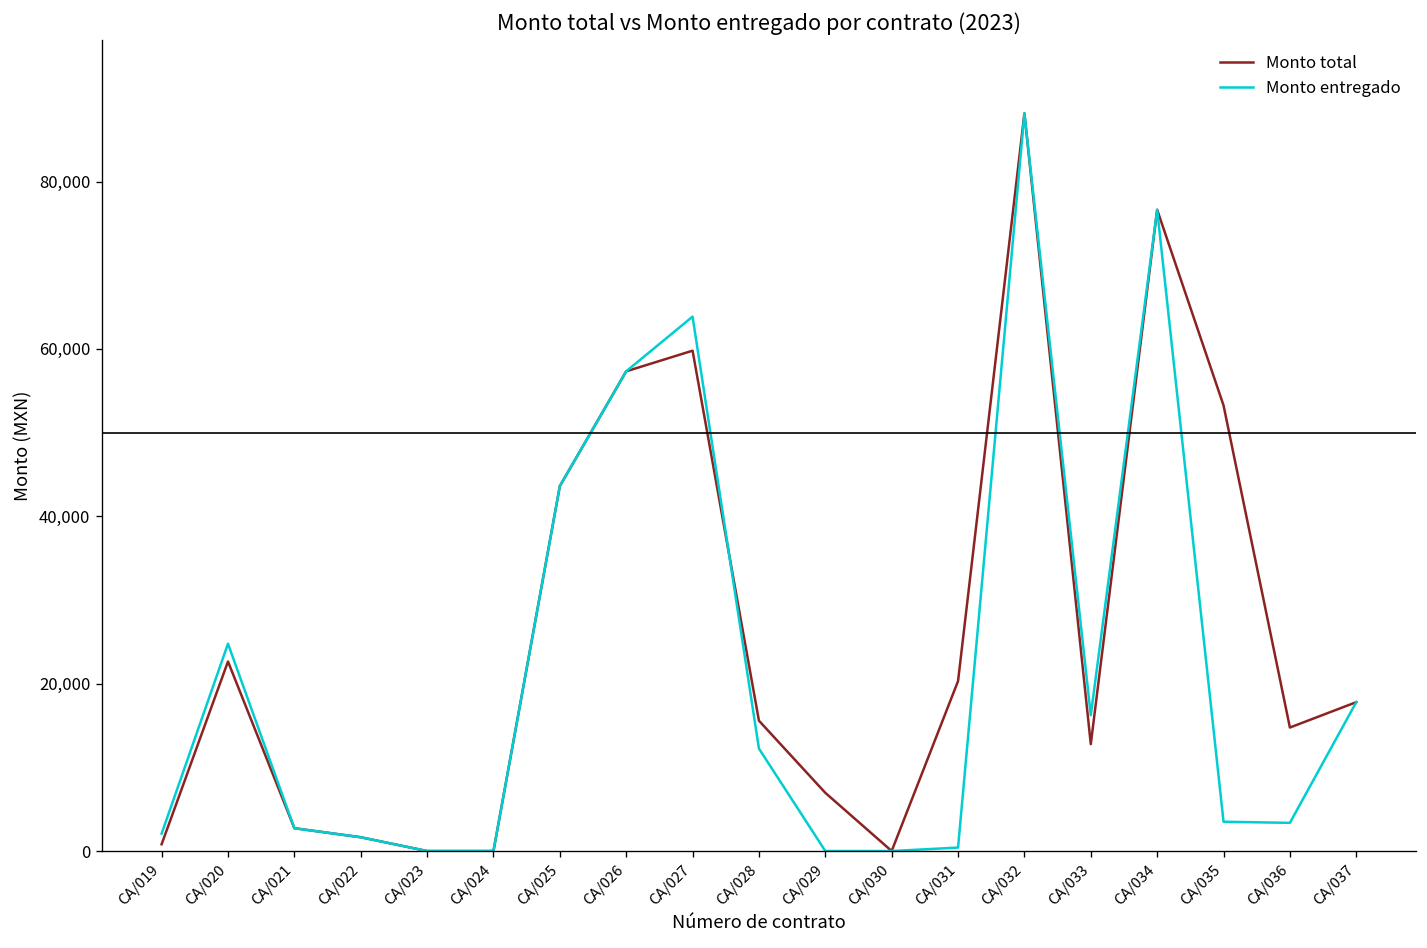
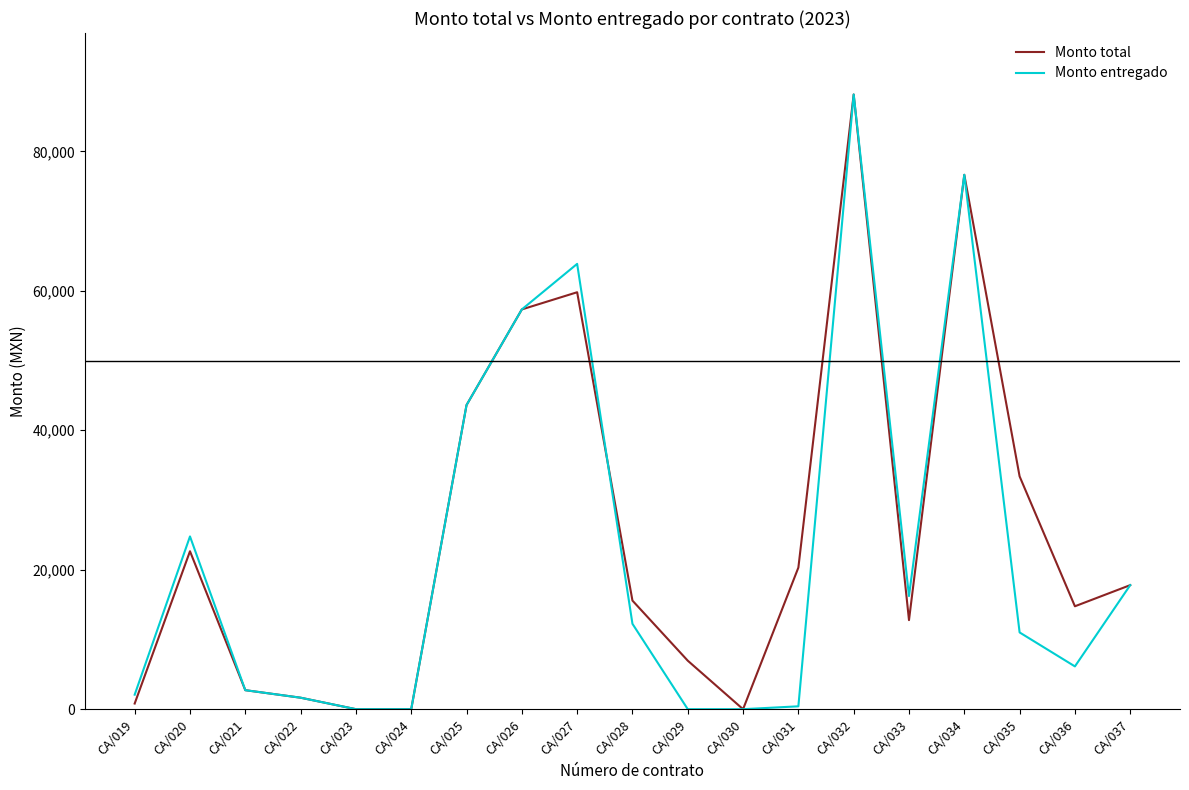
  {
    "Monto total": {
      "CA/019": "1,000",
      "CA/020": "23,000",
      "CA/027": "60,000",
      "CA/028": "16,000",
      "CA/029": "7,000",
      "CA/031": "20,000",
      "CA/033": "13,000",
-     "CA/035": "53,000",
+     "CA/035": "33,000",
      "CA/036": "15,000"
    },
    "Monto entregado": {
      "CA/019": "2,000",
      "CA/020": "25,000",
      "CA/027": "64,000",
      "CA/028": "12,000",
      "CA/029": "0",
      "CA/031": "0",
      "CA/033": "16,000",
-     "CA/035": "4,000",
-     "CA/036": "3,000"
+     "CA/035": "11,000",
+     "CA/036": "6,000"
    }
  }
